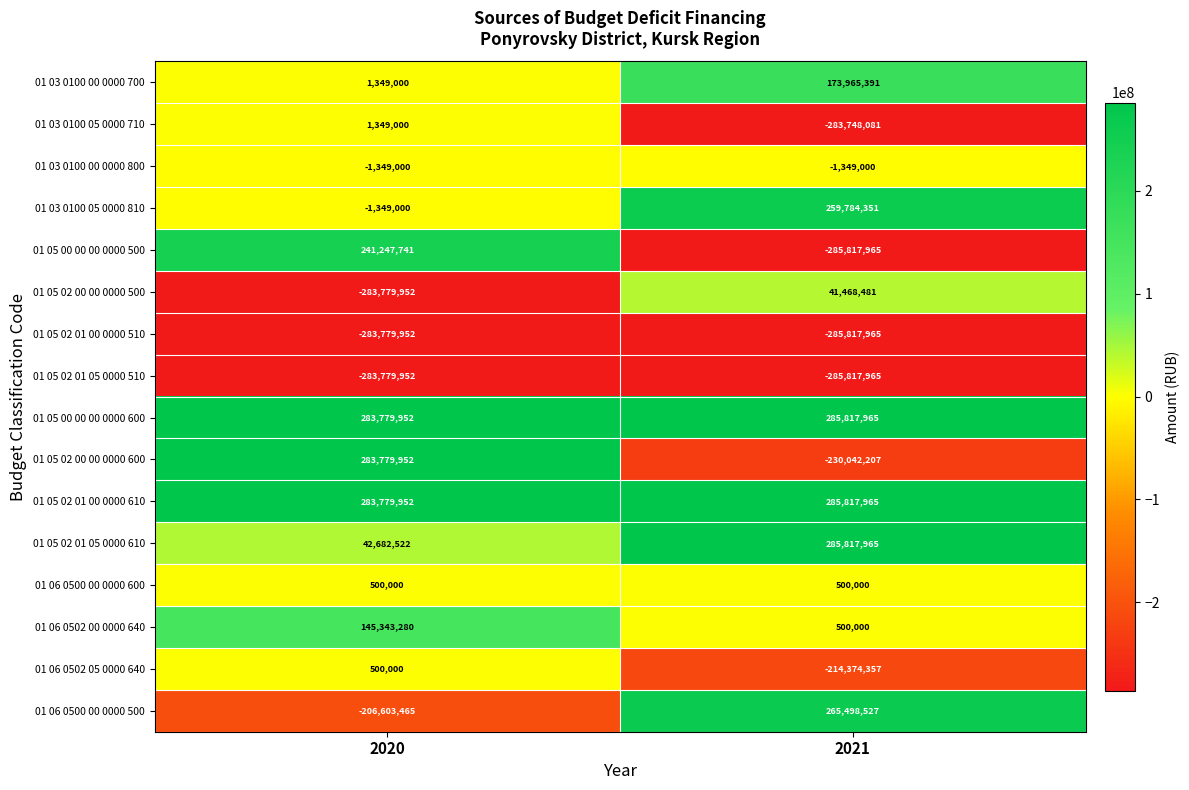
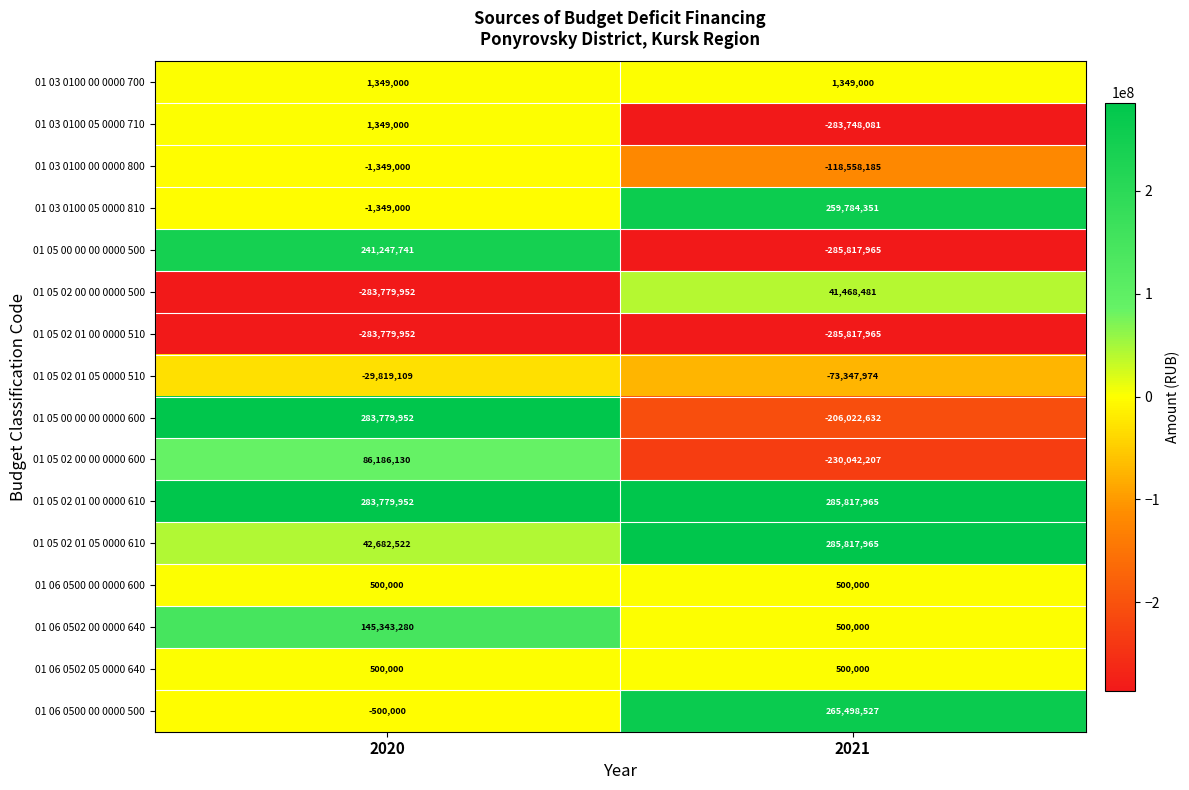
  {
    "01 03 0100 00 0000 700": {
      "2020": "1,349,000",
-     "2021": "173,965,391"
+     "2021": "1,349,000"
    },
    "01 03 0100 05 0000 710": {
      "2020": "1,349,000",
      "2021": "-283,748,081"
    },
    "01 03 0100 00 0000 800": {
      "2020": "-1,349,000",
-     "2021": "-1,349,000"
+     "2021": "-118,558,185"
    },
    "01 03 0100 05 0000 810": {
      "2020": "-1,349,000",
      "2021": "259,784,351"
    },
    "01 05 00 00 00 0000 500": {
      "2020": "241,247,741",
      "2021": "-285,817,965"
    },
    "01 05 02 00 00 0000 500": {
      "2020": "-283,779,952",
      "2021": "41,468,481"
    },
    "01 05 02 01 00 0000 510": {
      "2020": "-283,779,952",
      "2021": "-285,817,965"
    },
    "01 05 02 01 05 0000 510": {
-     "2020": "-283,779,952",
-     "2021": "-285,817,965"
+     "2020": "-29,819,109",
+     "2021": "-73,347,974"
    },
    "01 05 00 00 00 0000 600": {
      "2020": "283,779,952",
-     "2021": "285,817,965"
+     "2021": "-206,022,632"
    },
    "01 05 02 00 00 0000 600": {
-     "2020": "283,779,952",
+     "2020": "86,186,130",
      "2021": "-230,042,207"
    },
    "01 05 02 01 00 0000 610": {
      "2020": "283,779,952",
      "2021": "285,817,965"
    },
    "01 05 02 01 05 0000 610": {
      "2020": "42,682,522",
      "2021": "285,817,965"
    },
    "01 06 0500 00 0000 600": {
      "2020": "500,000",
      "2021": "500,000"
    },
    "01 06 0502 00 0000 640": {
      "2020": "145,343,280",
      "2021": "500,000"
    },
    "01 06 0502 05 0000 640": {
      "2020": "500,000",
-     "2021": "-214,374,357"
+     "2021": "500,000"
    },
    "01 06 0500 00 0000 500": {
-     "2020": "-206,603,465",
+     "2020": "-500,000",
      "2021": "265,498,527"
    }
  }
